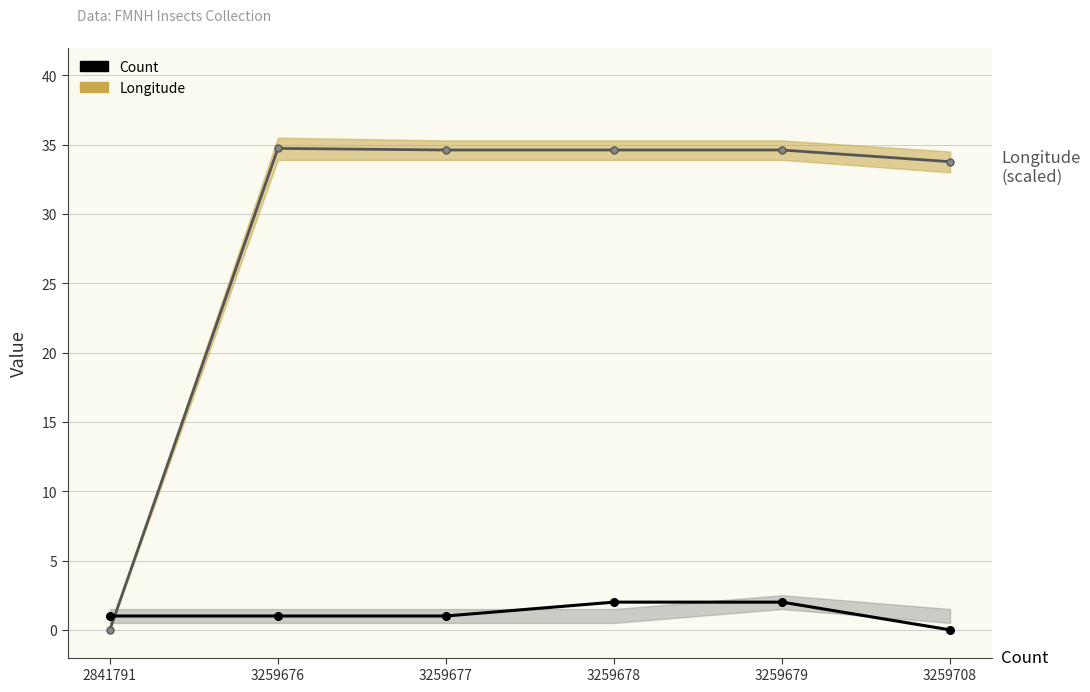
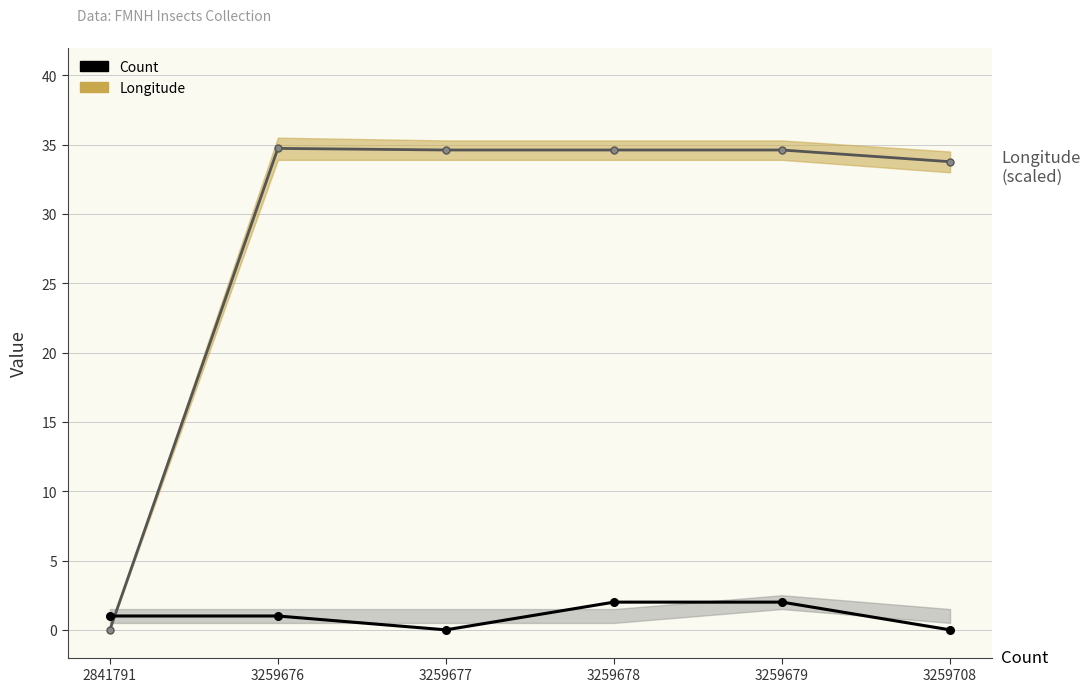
  {
    "Count": {
      "2841791": 1,
      "3259676": 1,
-     "3259677": 1,
+     "3259677": 0,
      "3259678": 2,
      "3259679": 2,
      "3259708": 0
    }
  }
